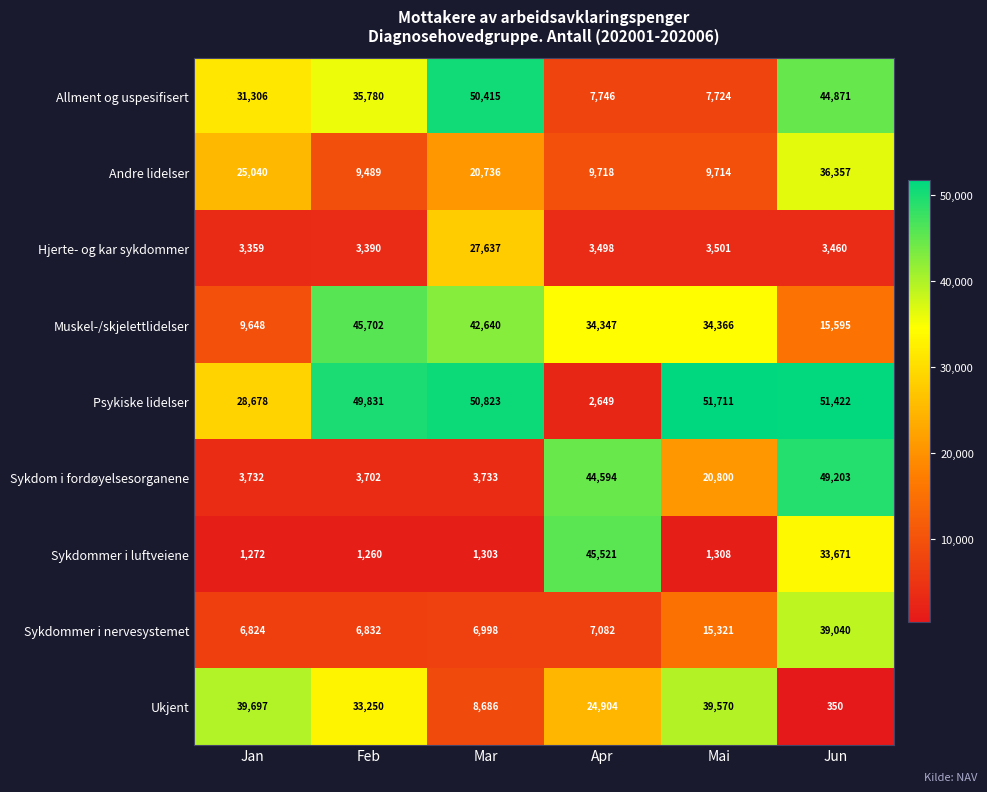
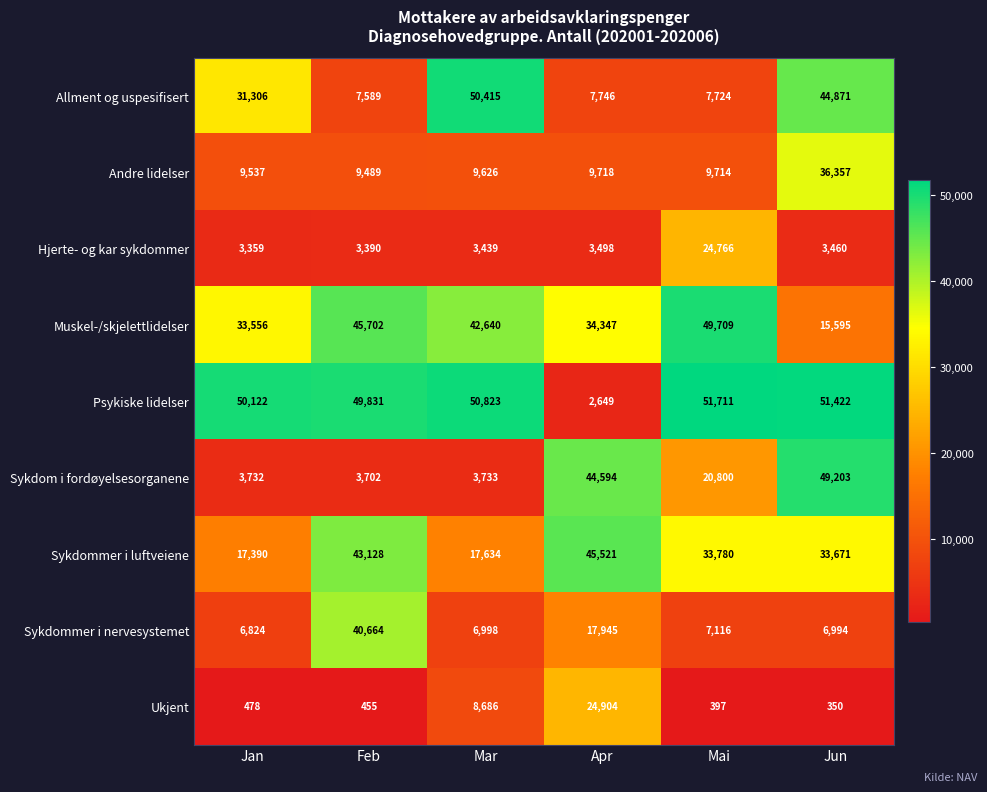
  {
    "Allment og uspesifisert": {
      "Jan": "31,306",
-     "Feb": "35,780",
+     "Feb": "7,589",
      "Mar": "50,415",
      "Apr": "7,746",
      "Mai": "7,724",
      "Jun": "44,871"
    },
    "Andre lidelser": {
-     "Jan": "25,040",
+     "Jan": "9,537",
      "Feb": "9,489",
-     "Mar": "20,736",
+     "Mar": "9,626",
      "Apr": "9,718",
      "Mai": "9,714",
      "Jun": "36,357"
    },
    "Hjerte- og kar sykdommer": {
      "Jan": "3,359",
      "Feb": "3,390",
-     "Mar": "27,637",
+     "Mar": "3,439",
      "Apr": "3,498",
-     "Mai": "3,501",
+     "Mai": "24,766",
      "Jun": "3,460"
    },
    "Muskel-/skjelettlidelser": {
-     "Jan": "9,648",
+     "Jan": "33,556",
      "Feb": "45,702",
      "Mar": "42,640",
      "Apr": "34,347",
-     "Mai": "34,366",
+     "Mai": "49,709",
      "Jun": "15,595"
    },
    "Psykiske lidelser": {
-     "Jan": "28,678",
+     "Jan": "50,122",
      "Feb": "49,831",
      "Mar": "50,823",
      "Apr": "2,649",
      "Mai": "51,711",
      "Jun": "51,422"
    },
    "Sykdom i fordøyelsesorganene": {
      "Jan": "3,732",
      "Feb": "3,702",
      "Mar": "3,733",
      "Apr": "44,594",
      "Mai": "20,800",
      "Jun": "49,203"
    },
    "Sykdommer i luftveiene": {
-     "Jan": "1,272",
-     "Feb": "1,260",
-     "Mar": "1,303",
+     "Jan": "17,390",
+     "Feb": "43,128",
+     "Mar": "17,634",
      "Apr": "45,521",
-     "Mai": "1,308",
+     "Mai": "33,780",
      "Jun": "33,671"
    },
    "Sykdommer i nervesystemet": {
      "Jan": "6,824",
-     "Feb": "6,832",
+     "Feb": "40,664",
      "Mar": "6,998",
-     "Apr": "7,082",
-     "Mai": "15,321",
-     "Jun": "39,040"
+     "Apr": "17,945",
+     "Mai": "7,116",
+     "Jun": "6,994"
    },
    "Ukjent": {
-     "Jan": "39,697",
-     "Feb": "33,250",
+     "Jan": "478",
+     "Feb": "455",
      "Mar": "8,686",
      "Apr": "24,904",
-     "Mai": "39,570",
+     "Mai": "397",
      "Jun": "350"
    }
  }
